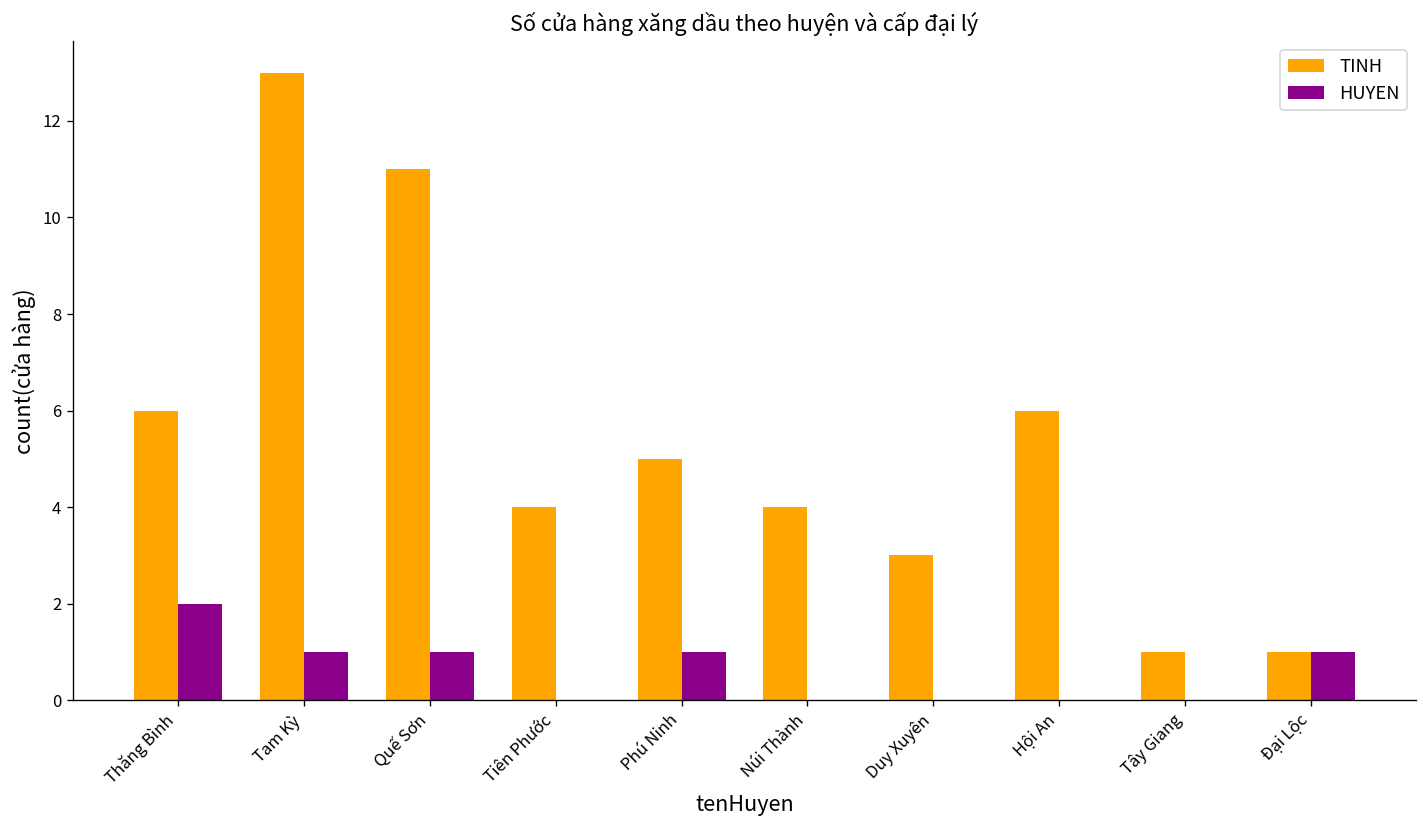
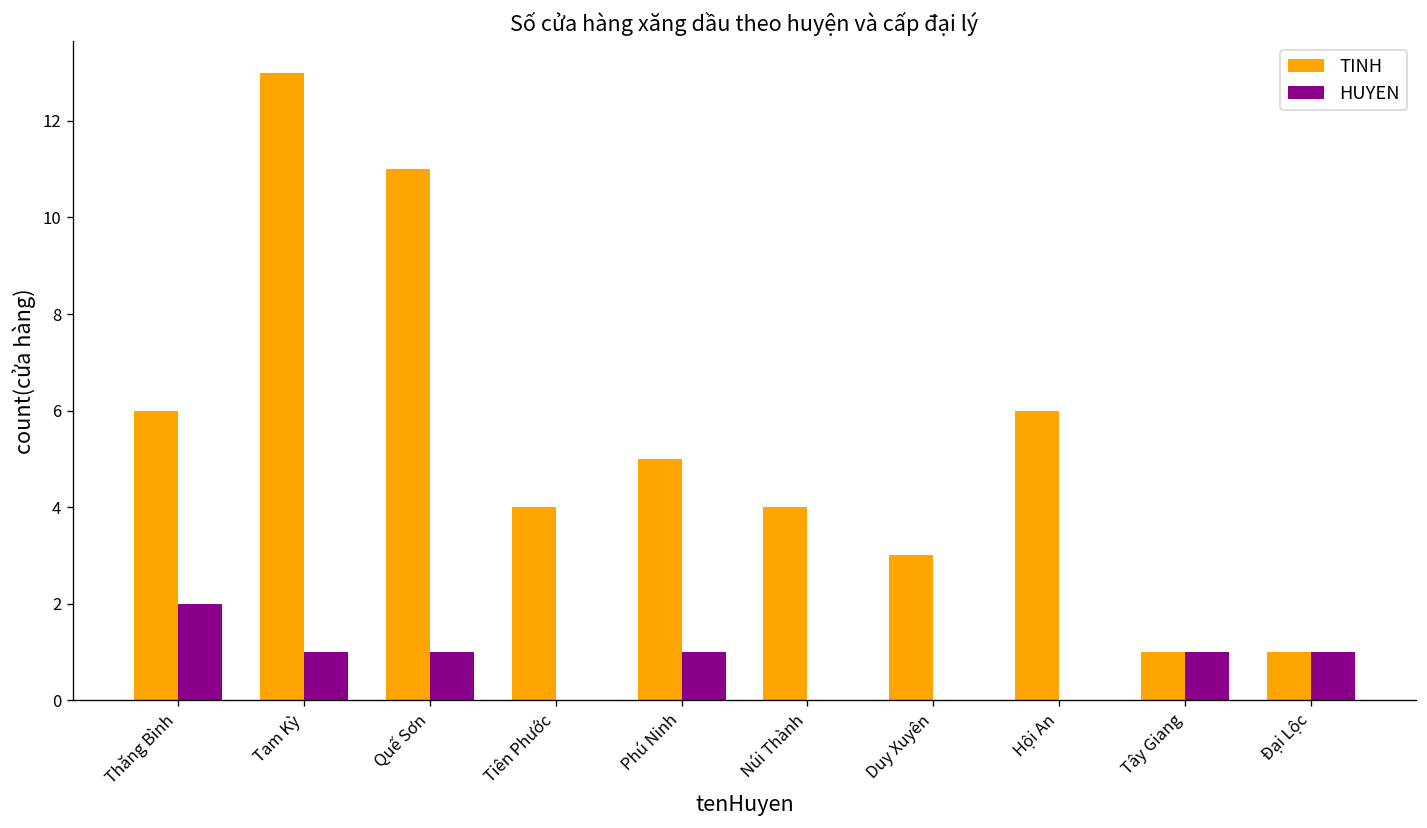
  {
    "TINH": {
      "Thăng Bình": 6,
      "Tam Kỳ": 13,
      "Quế Sơn": 11,
      "Tiên Phước": 4,
      "Phú Ninh": 5,
      "Núi Thành": 4,
      "Duy Xuyên": 3,
      "Hội An": 6,
      "Tây Giang": 1,
      "Đại Lộc": 1
    },
    "HUYEN": {
      "Thăng Bình": 2,
      "Tam Kỳ": 1,
      "Quế Sơn": 1,
      "Tiên Phước": 0,
      "Phú Ninh": 1,
      "Núi Thành": 0,
      "Duy Xuyên": 0,
      "Hội An": 0,
-     "Tây Giang": 0,
+     "Tây Giang": 1,
      "Đại Lộc": 1
    }
  }
